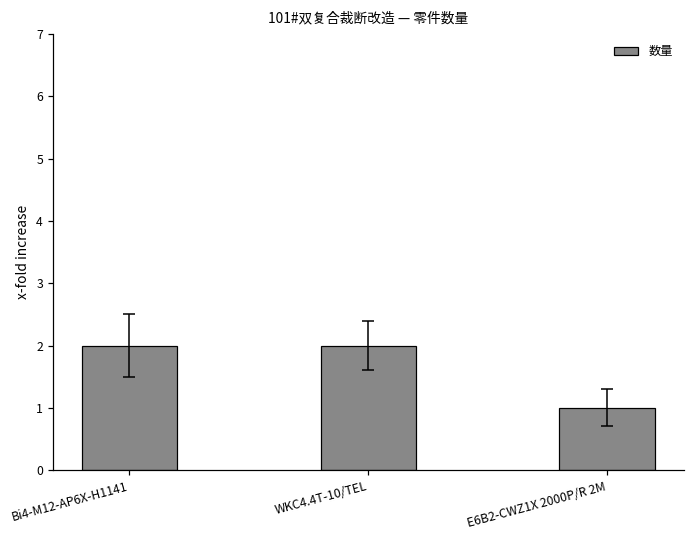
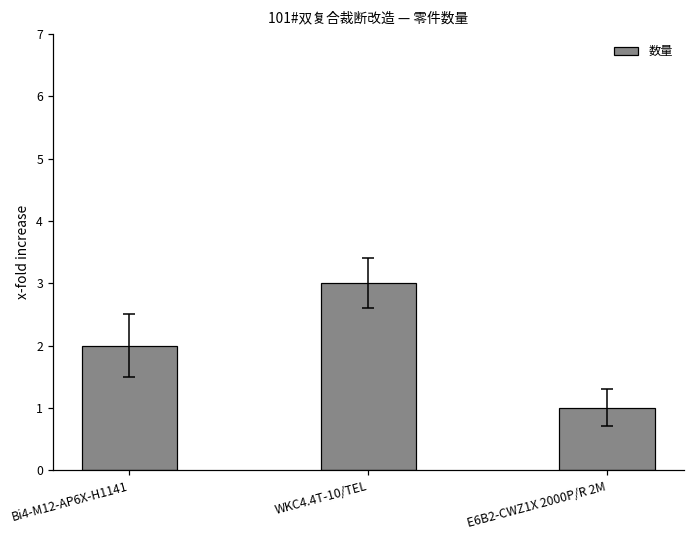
  {
    "数量": {
      "Bi4-M12-AP6X-H1141": 2,
-     "WKC4.4T-10/TEL": 2,
+     "WKC4.4T-10/TEL": 3,
      "E6B2-CWZ1X 2000P/R 2M": 1
    }
  }
